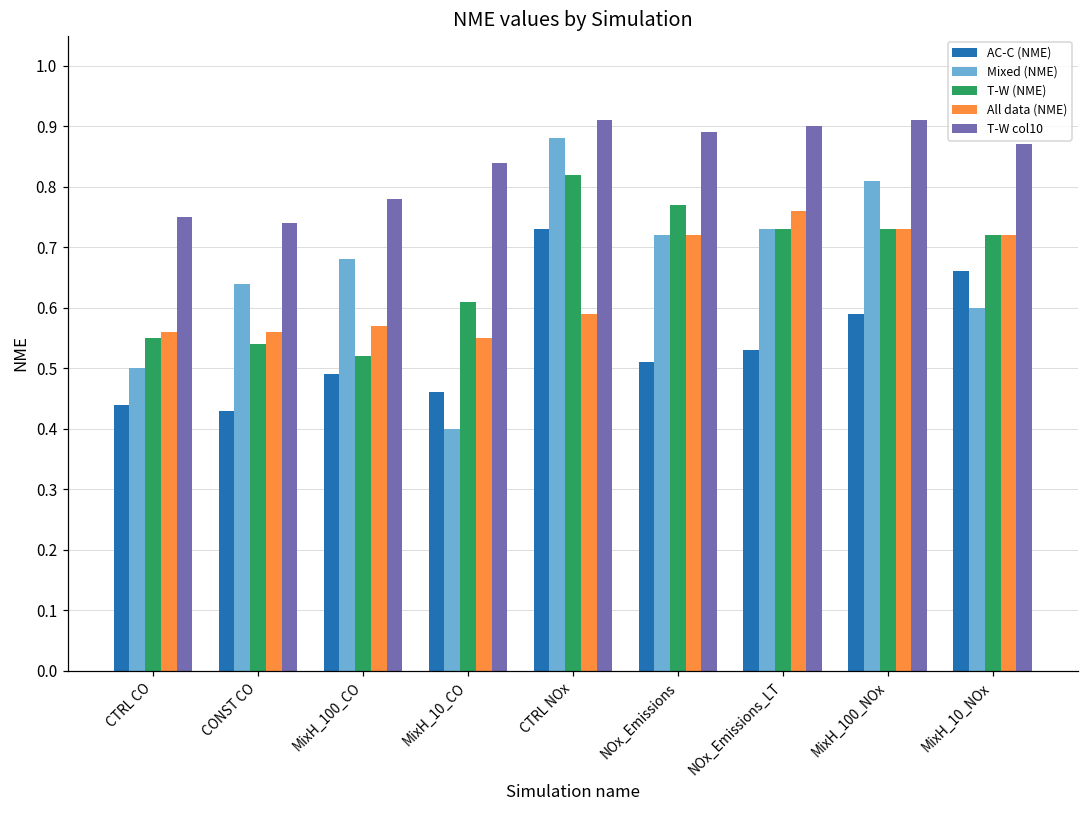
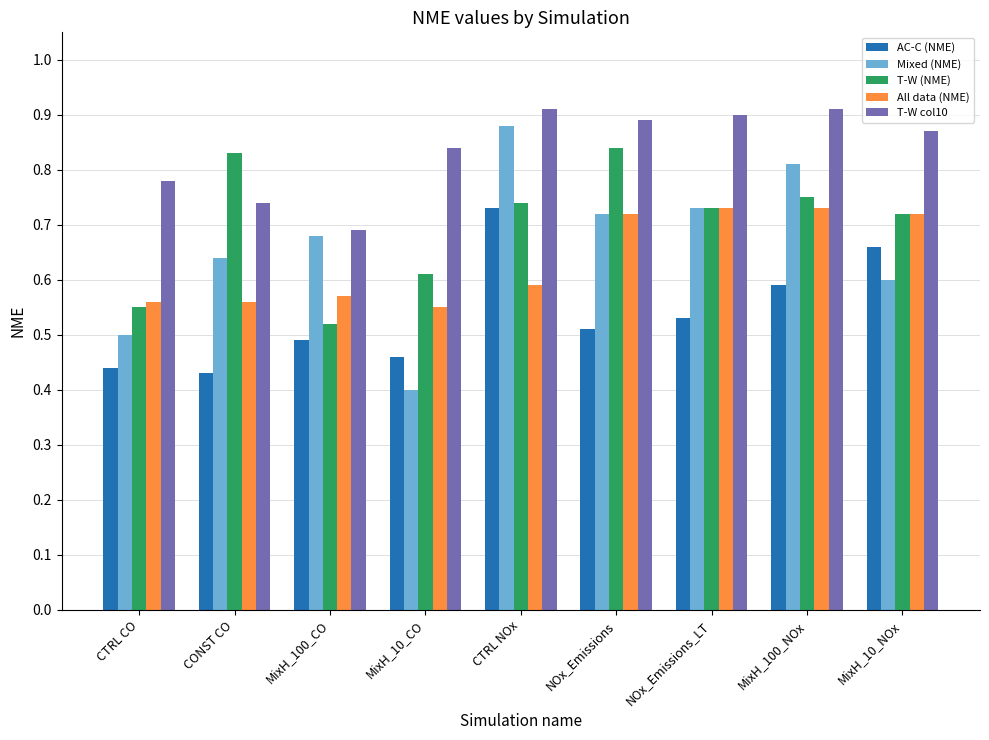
  {
    "AC-C (NME)": {
      "CTRL CO": 0.44,
      "CONST CO": 0.43,
      "MixH_100_CO": 0.49,
      "MixH_10_CO": 0.46,
      "CTRL NOx": 0.73,
      "NOx_Emissions": 0.51,
      "NOx_Emissions_LT": 0.53,
      "MixH_100_NOx": 0.59,
      "MixH_10_NOx": 0.66
    },
    "Mixed (NME)": {
      "CTRL CO": 0.50,
      "CONST CO": 0.64,
      "MixH_100_CO": 0.68,
      "MixH_10_CO": 0.40,
      "CTRL NOx": 0.88,
      "NOx_Emissions": 0.72,
      "NOx_Emissions_LT": 0.73,
      "MixH_100_NOx": 0.81,
      "MixH_10_NOx": 0.60
    },
    "T-W (NME)": {
      "CTRL CO": 0.55,
-     "CONST CO": 0.54,
+     "CONST CO": 0.83,
      "MixH_100_CO": 0.52,
      "MixH_10_CO": 0.61,
-     "CTRL NOx": 0.82,
-     "NOx_Emissions": 0.77,
+     "CTRL NOx": 0.74,
+     "NOx_Emissions": 0.84,
      "NOx_Emissions_LT": 0.73,
-     "MixH_100_NOx": 0.73,
+     "MixH_100_NOx": 0.75,
      "MixH_10_NOx": 0.72
    },
    "All data (NME)": {
      "CTRL CO": 0.56,
      "CONST CO": 0.56,
      "MixH_100_CO": 0.57,
      "MixH_10_CO": 0.55,
      "CTRL NOx": 0.59,
      "NOx_Emissions": 0.72,
-     "NOx_Emissions_LT": 0.76,
+     "NOx_Emissions_LT": 0.73,
      "MixH_100_NOx": 0.73,
      "MixH_10_NOx": 0.72
    },
    "T-W col10": {
-     "CTRL CO": 0.75,
+     "CTRL CO": 0.78,
      "CONST CO": 0.74,
-     "MixH_100_CO": 0.78,
+     "MixH_100_CO": 0.69,
      "MixH_10_CO": 0.84,
      "CTRL NOx": 0.91,
      "NOx_Emissions": 0.89,
      "NOx_Emissions_LT": 0.90,
      "MixH_100_NOx": 0.91,
      "MixH_10_NOx": 0.87
    }
  }
